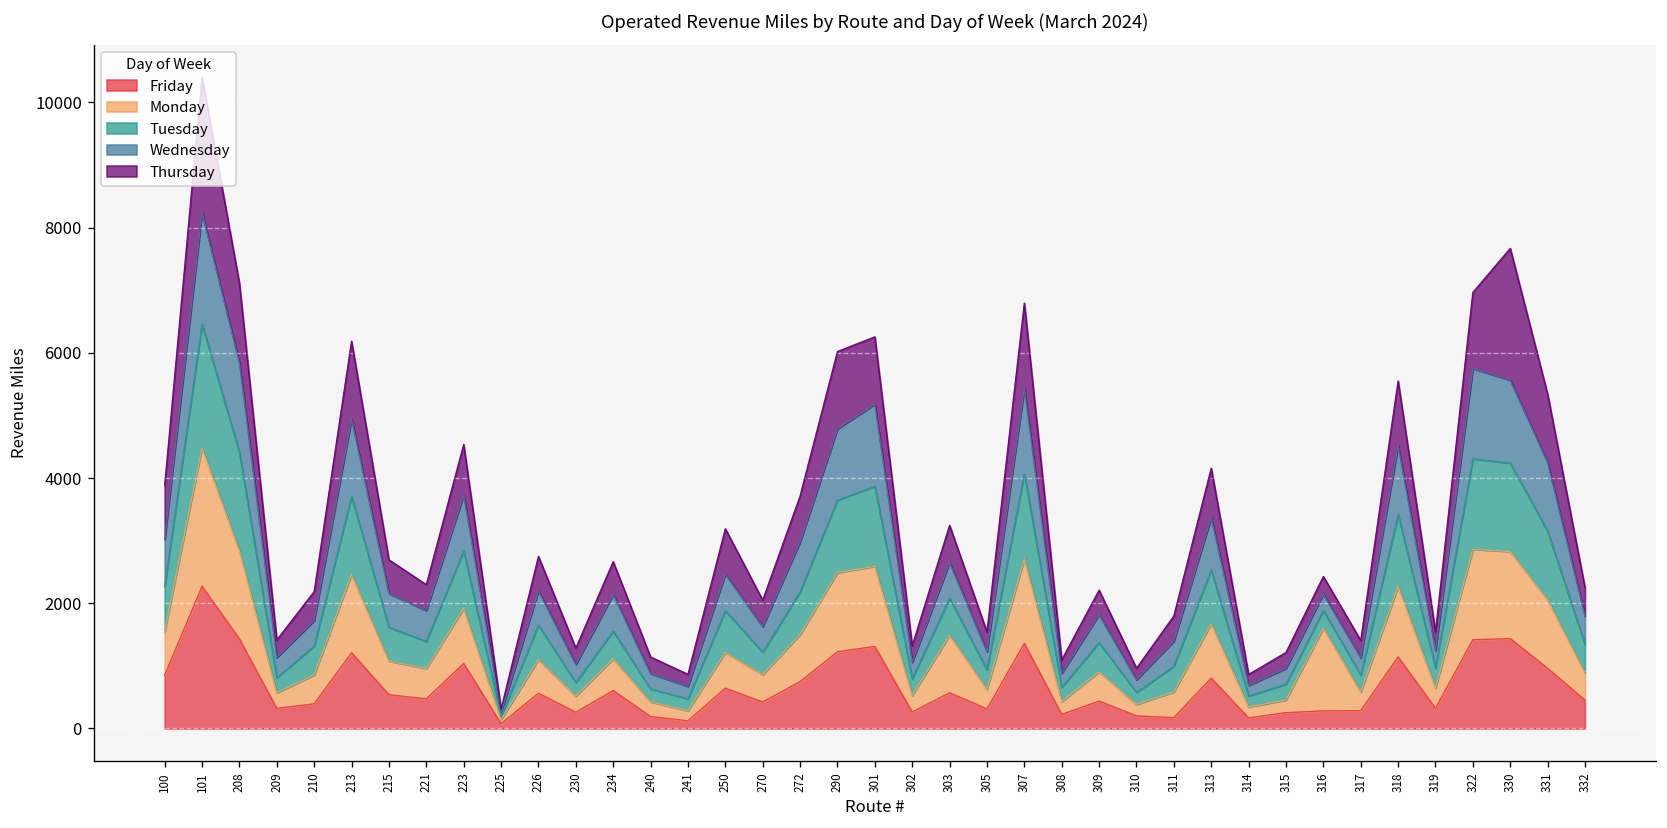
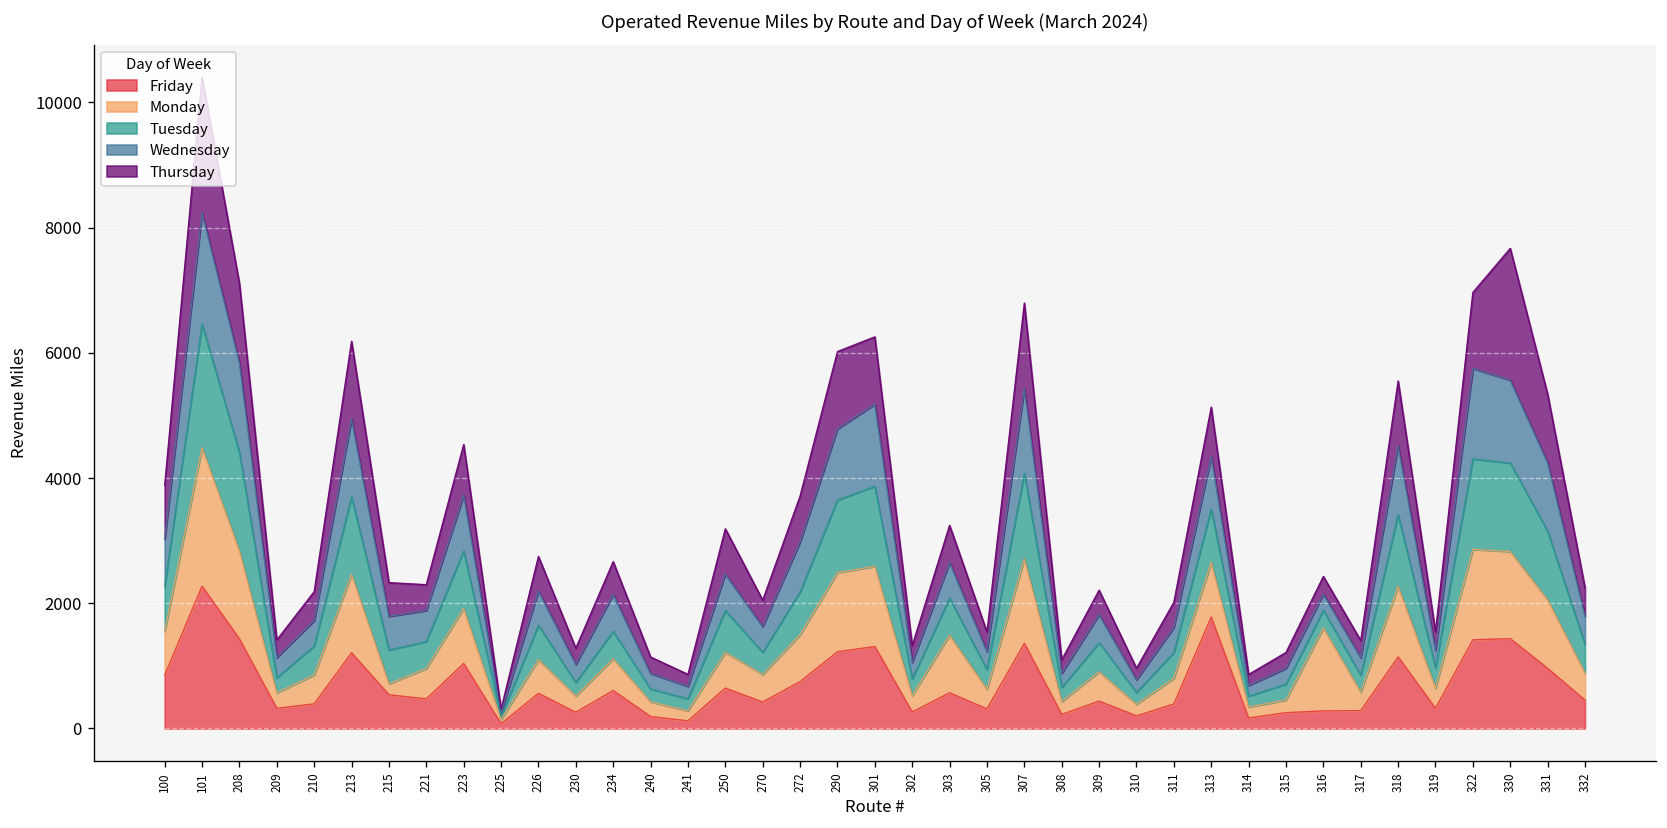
  {
    "Friday": {
      "100": 900,
      "101": 2300,
      "208": 1400,
      "209": 300,
      "210": 400,
      "213": 1200,
      "215": 500,
      "221": 500,
      "223": 1000,
      "225": 100,
      "226": 600,
      "230": 300,
      "234": 600,
      "240": 200,
      "241": 100,
      "250": 600,
      "270": 400,
      "272": 700,
      "290": 1200,
      "301": 1300,
      "302": 300,
      "303": 600,
      "305": 300,
      "307": 1400,
      "308": 200,
      "309": 400,
      "310": 200,
-     "311": 200,
-     "313": 800,
+     "311": 400,
+     "313": 1800,
      "314": 200,
      "315": 300,
      "316": 300,
      "317": 300,
      "318": 1100,
      "319": 300,
      "322": 1400,
      "330": 1400,
      "331": 1000,
      "332": 500
    },
    "Monday": {
      "100": 700,
      "101": 2200,
      "208": 1400,
      "209": 200,
      "210": 500,
      "213": 1200,
-     "215": 500,
+     "215": 200,
      "221": 500,
      "223": 900,
      "225": 100,
      "226": 500,
      "230": 300,
      "234": 500,
      "240": 200,
      "241": 200,
      "250": 600,
      "270": 400,
      "272": 700,
      "290": 1300,
      "301": 1300,
      "302": 300,
      "303": 900,
      "305": 300,
      "307": 1400,
      "308": 200,
      "309": 500,
      "310": 200,
      "311": 400,
      "313": 900,
      "314": 200,
      "315": 200,
      "316": 1300,
      "317": 300,
      "318": 1100,
      "319": 300,
      "322": 1400,
      "330": 1400,
      "331": 1100,
      "332": 400
    },
    "Thursday": {
      "100": 900,
      "208": 1300,
      "209": 300,
      "210": 500,
      "213": 1200,
      "215": 500,
      "221": 400,
      "223": 800,
      "225": 100,
      "226": 500,
      "230": 300,
      "234": 500,
      "240": 300,
      "241": 200,
      "250": 700,
      "270": 400,
      "272": 700,
      "290": 1200,
      "301": 1100,
      "302": 300,
      "303": 600,
      "305": 300,
      "307": 1400,
      "308": 200,
      "309": 400,
      "310": 200,
      "311": 400,
      "313": 800,
      "314": 200,
      "315": 300,
      "316": 300,
      "317": 300,
      "318": 1000,
      "319": 300,
      "322": 1200,
      "330": 2100,
      "331": 1100,
      "332": 500
    }
  }
